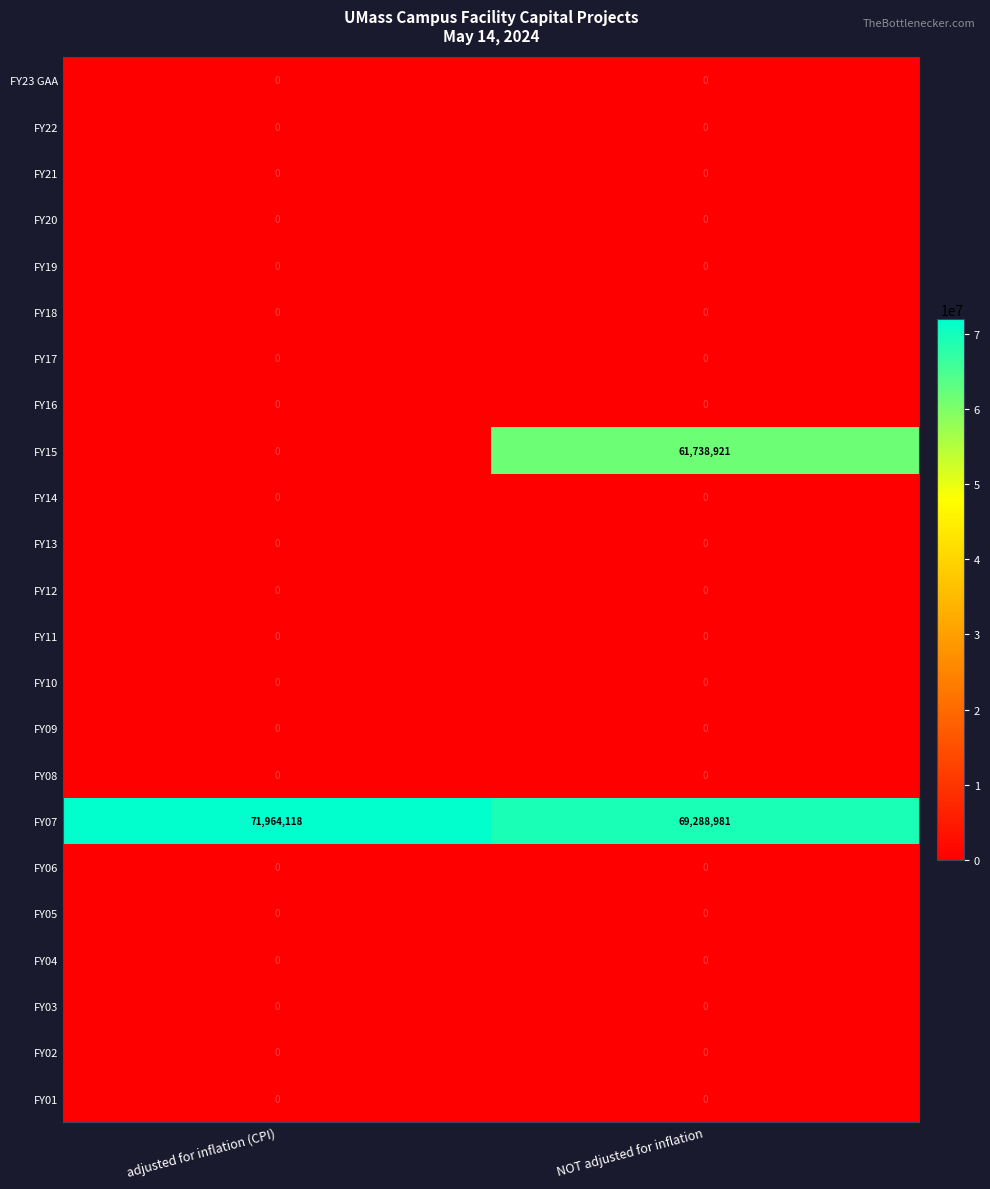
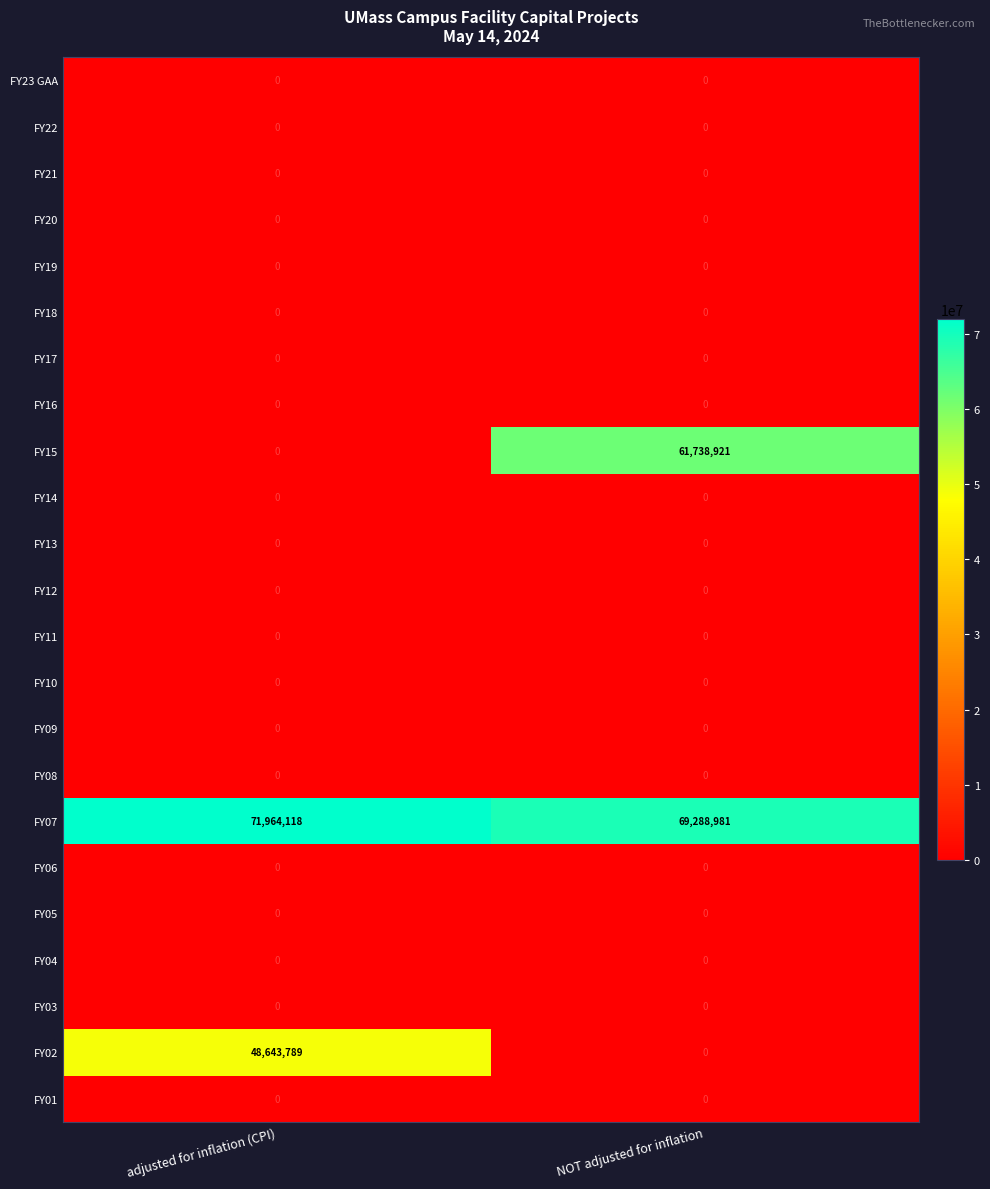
  {
    "FY23 GAA": {
      "adjusted for inflation (CPI)": "0",
      "NOT adjusted for inflation": "0"
    },
    "FY22": {
      "adjusted for inflation (CPI)": "0",
      "NOT adjusted for inflation": "0"
    },
    "FY21": {
      "adjusted for inflation (CPI)": "0",
      "NOT adjusted for inflation": "0"
    },
    "FY20": {
      "adjusted for inflation (CPI)": "0",
      "NOT adjusted for inflation": "0"
    },
    "FY19": {
      "adjusted for inflation (CPI)": "0",
      "NOT adjusted for inflation": "0"
    },
    "FY18": {
      "adjusted for inflation (CPI)": "0",
      "NOT adjusted for inflation": "0"
    },
    "FY17": {
      "adjusted for inflation (CPI)": "0",
      "NOT adjusted for inflation": "0"
    },
    "FY16": {
      "adjusted for inflation (CPI)": "0",
      "NOT adjusted for inflation": "0"
    },
    "FY15": {
      "adjusted for inflation (CPI)": "0",
      "NOT adjusted for inflation": "61,738,921"
    },
    "FY14": {
      "adjusted for inflation (CPI)": "0",
      "NOT adjusted for inflation": "0"
    },
    "FY13": {
      "adjusted for inflation (CPI)": "0",
      "NOT adjusted for inflation": "0"
    },
    "FY12": {
      "adjusted for inflation (CPI)": "0",
      "NOT adjusted for inflation": "0"
    },
    "FY11": {
      "adjusted for inflation (CPI)": "0",
      "NOT adjusted for inflation": "0"
    },
    "FY10": {
      "adjusted for inflation (CPI)": "0",
      "NOT adjusted for inflation": "0"
    },
    "FY09": {
      "adjusted for inflation (CPI)": "0",
      "NOT adjusted for inflation": "0"
    },
    "FY08": {
      "adjusted for inflation (CPI)": "0",
      "NOT adjusted for inflation": "0"
    },
    "FY07": {
      "adjusted for inflation (CPI)": "71,964,118",
      "NOT adjusted for inflation": "69,288,981"
    },
    "FY06": {
      "adjusted for inflation (CPI)": "0",
      "NOT adjusted for inflation": "0"
    },
    "FY05": {
      "adjusted for inflation (CPI)": "0",
      "NOT adjusted for inflation": "0"
    },
    "FY04": {
      "adjusted for inflation (CPI)": "0",
      "NOT adjusted for inflation": "0"
    },
    "FY03": {
      "adjusted for inflation (CPI)": "0",
      "NOT adjusted for inflation": "0"
    },
    "FY02": {
-     "adjusted for inflation (CPI)": "0",
+     "adjusted for inflation (CPI)": "48,643,789",
      "NOT adjusted for inflation": "0"
    },
    "FY01": {
      "adjusted for inflation (CPI)": "0",
      "NOT adjusted for inflation": "0"
    }
  }
